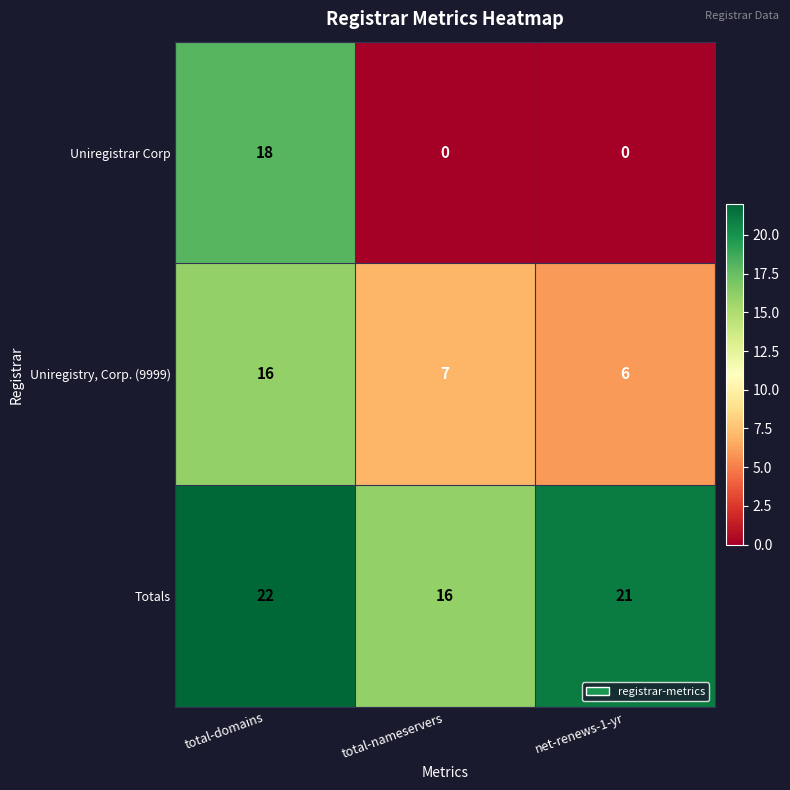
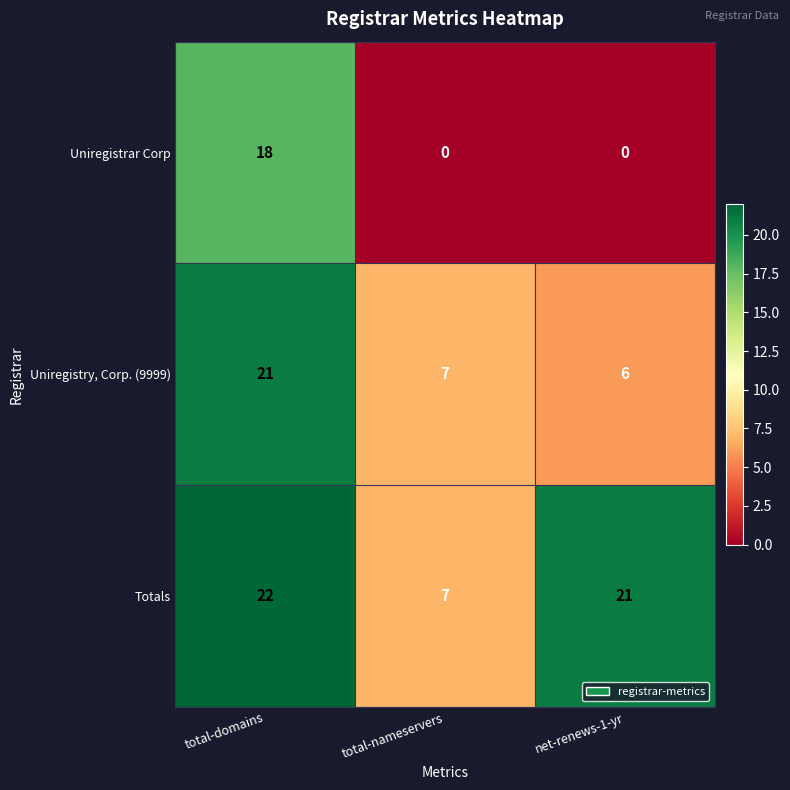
  {
    "Uniregistrar Corp": {
      "total-domains": 18,
      "total-nameservers": 0,
      "net-renews-1-yr": 0
    },
    "Uniregistry, Corp. (9999)": {
-     "total-domains": 16,
+     "total-domains": 21,
      "total-nameservers": 7,
      "net-renews-1-yr": 6
    },
    "Totals": {
      "total-domains": 22,
-     "total-nameservers": 16,
+     "total-nameservers": 7,
      "net-renews-1-yr": 21
    }
  }
